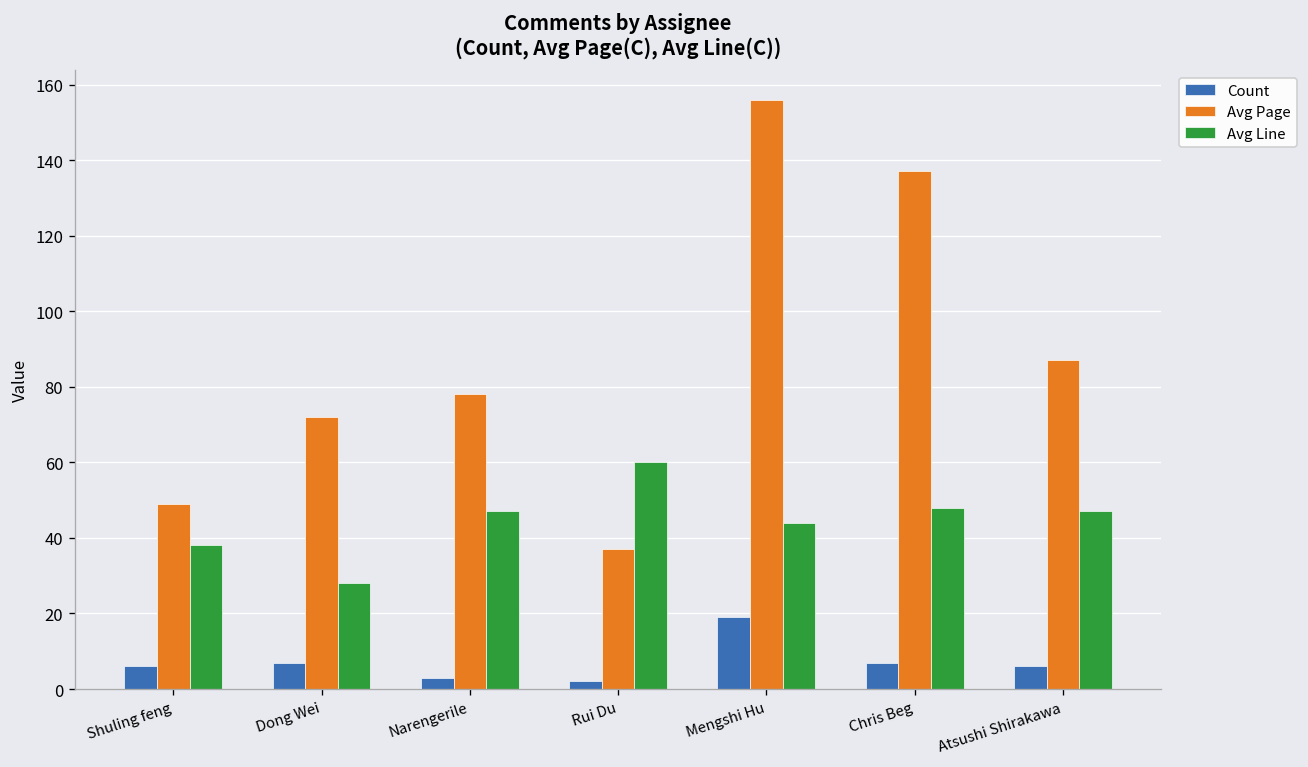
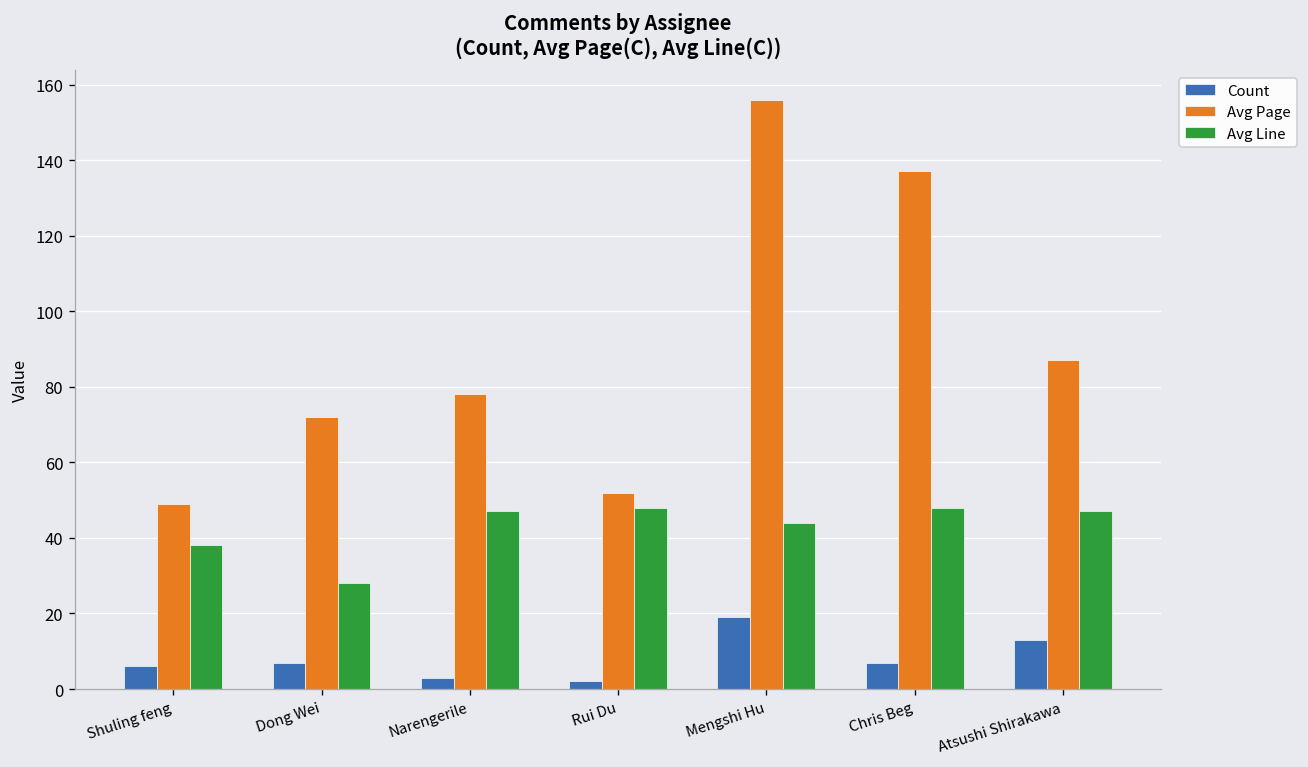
  {
    "Count": {
      "Shuling feng": 6,
      "Dong Wei": 7,
      "Narengerile": 3,
      "Rui Du": 2,
      "Mengshi Hu": 19,
      "Chris Beg": 7,
-     "Atsushi Shirakawa": 6
+     "Atsushi Shirakawa": 13
    },
    "Avg Page": {
      "Shuling feng": 49,
      "Dong Wei": 72,
      "Narengerile": 78,
-     "Rui Du": 37,
+     "Rui Du": 52,
      "Mengshi Hu": 156,
      "Chris Beg": 137,
      "Atsushi Shirakawa": 87
    },
    "Avg Line": {
      "Shuling feng": 38,
      "Dong Wei": 28,
      "Narengerile": 47,
-     "Rui Du": 60,
+     "Rui Du": 48,
      "Mengshi Hu": 44,
      "Chris Beg": 48,
      "Atsushi Shirakawa": 47
    }
  }
